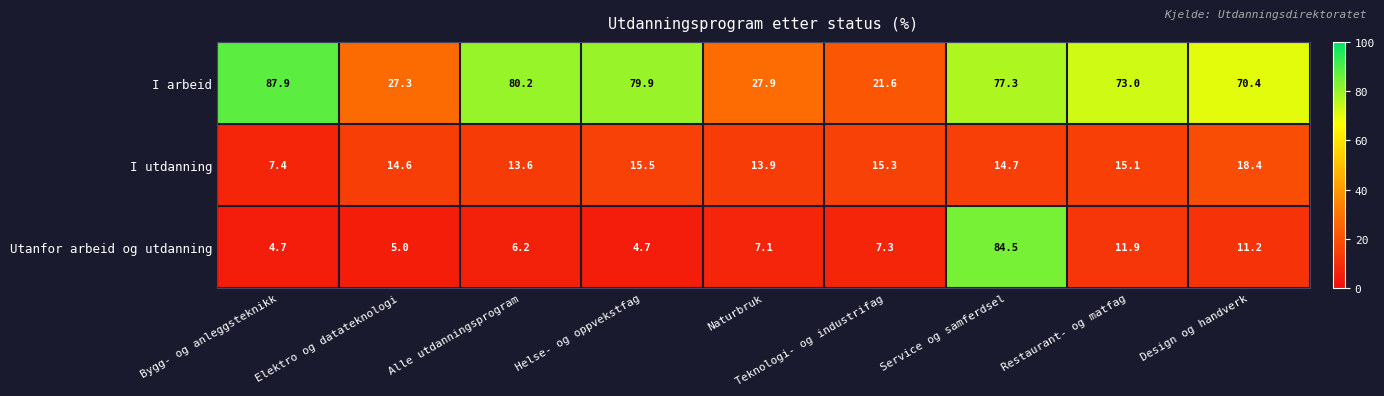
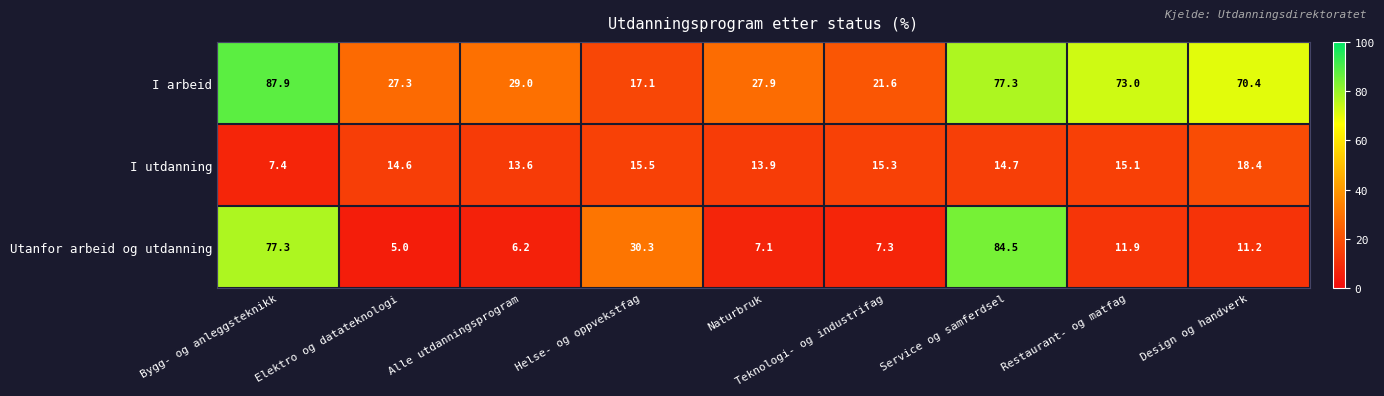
  {
    "I arbeid": {
      "Bygg- og anleggsteknikk": 87.9,
      "Elektro og datateknologi": 27.3,
-     "Alle utdanningsprogram": 80.2,
-     "Helse- og oppvekstfag": 79.9,
+     "Alle utdanningsprogram": 29.0,
+     "Helse- og oppvekstfag": 17.1,
      "Naturbruk": 27.9,
      "Teknologi- og industrifag": 21.6,
      "Service og samferdsel": 77.3,
      "Restaurant- og matfag": 73.0,
      "Design og handverk": 70.4
    },
    "I utdanning": {
      "Bygg- og anleggsteknikk": 7.4,
      "Elektro og datateknologi": 14.6,
      "Alle utdanningsprogram": 13.6,
      "Helse- og oppvekstfag": 15.5,
      "Naturbruk": 13.9,
      "Teknologi- og industrifag": 15.3,
      "Service og samferdsel": 14.7,
      "Restaurant- og matfag": 15.1,
      "Design og handverk": 18.4
    },
    "Utanfor arbeid og utdanning": {
-     "Bygg- og anleggsteknikk": 4.7,
+     "Bygg- og anleggsteknikk": 77.3,
      "Elektro og datateknologi": 5.0,
      "Alle utdanningsprogram": 6.2,
-     "Helse- og oppvekstfag": 4.7,
+     "Helse- og oppvekstfag": 30.3,
      "Naturbruk": 7.1,
      "Teknologi- og industrifag": 7.3,
      "Service og samferdsel": 84.5,
      "Restaurant- og matfag": 11.9,
      "Design og handverk": 11.2
    }
  }
